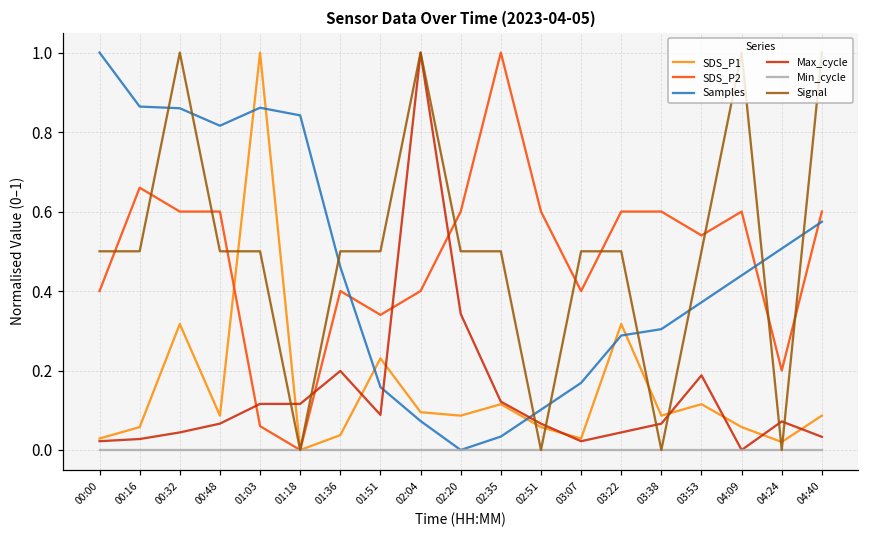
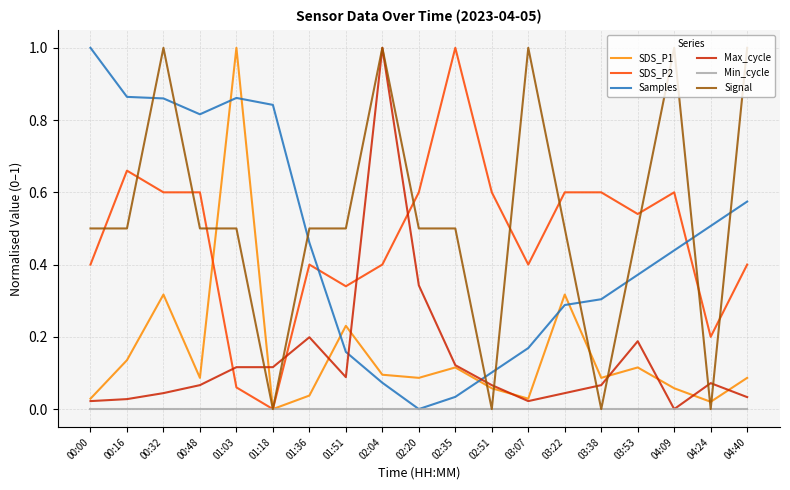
  {
    "SDS_P1": {
-     "00:16": 0.06,
+     "00:16": 0.14,
      "00:32": 0.32,
      "00:48": 0.09,
      "01:03": 1.00,
      "01:36": 0.04,
      "01:51": 0.23,
      "02:04": 0.10,
      "02:20": 0.09,
      "02:51": 0.06,
      "03:22": 0.32,
      "03:38": 0.09,
      "03:53": 0.12,
      "04:09": 0.06,
      "04:24": 0.02,
      "04:40": 0.09
    },
    "SDS_P2": {
      "00:00": 0.40,
      "00:16": 0.66,
      "00:32": 0.60,
      "00:48": 0.60,
      "01:03": 0.06,
      "01:36": 0.40,
      "01:51": 0.34,
      "02:04": 0.40,
      "02:20": 0.60,
      "02:35": 1.00,
      "02:51": 0.60,
      "03:07": 0.40,
      "03:22": 0.60,
      "03:38": 0.60,
      "03:53": 0.54,
      "04:09": 0.60,
      "04:24": 0.20,
-     "04:40": 0.60
+     "04:40": 0.40
    },
    "Samples": {
      "00:00": 1.00,
      "00:16": 0.86,
      "00:32": 0.86,
      "00:48": 0.82,
      "01:03": 0.86,
      "01:18": 0.84,
      "01:36": 0.46,
      "01:51": 0.16,
      "02:04": 0.07,
      "02:35": 0.03,
      "02:51": 0.10,
      "03:07": 0.17,
      "03:22": 0.29,
      "03:38": 0.30,
      "03:53": 0.37,
      "04:09": 0.44,
      "04:24": 0.51,
      "04:40": 0.57
    },
    "Max_cycle": {
      "00:16": 0.03,
      "00:32": 0.04,
      "00:48": 0.07,
      "01:03": 0.12,
      "01:18": 0.12,
      "01:36": 0.20,
      "01:51": 0.09,
      "02:20": 0.34,
      "02:51": 0.07,
      "03:22": 0.04,
      "03:38": 0.07,
      "03:53": 0.19,
      "04:24": 0.07,
      "04:40": 0.03
    },
    "Min_cycle": {
      "00:00": 0.00,
      "00:16": 0.00,
      "00:32": 0.00,
      "00:48": 0.00,
      "01:03": 0.00,
      "01:36": 0.00,
      "01:51": 0.00,
      "02:04": 0.00,
      "02:35": 0.00,
      "03:07": 0.00,
      "03:22": 0.00,
      "03:53": 0.00,
      "04:40": 0.00
    },
    "Signal": {
      "00:00": 0.50,
      "00:16": 0.50,
      "00:32": 1.00,
      "00:48": 0.50,
      "01:03": 0.50,
      "01:36": 0.50,
      "01:51": 0.50,
      "02:20": 0.50,
      "02:35": 0.50,
-     "03:07": 0.50,
+     "03:07": 1.00,
      "03:22": 0.50,
      "03:53": 0.50
    }
  }
